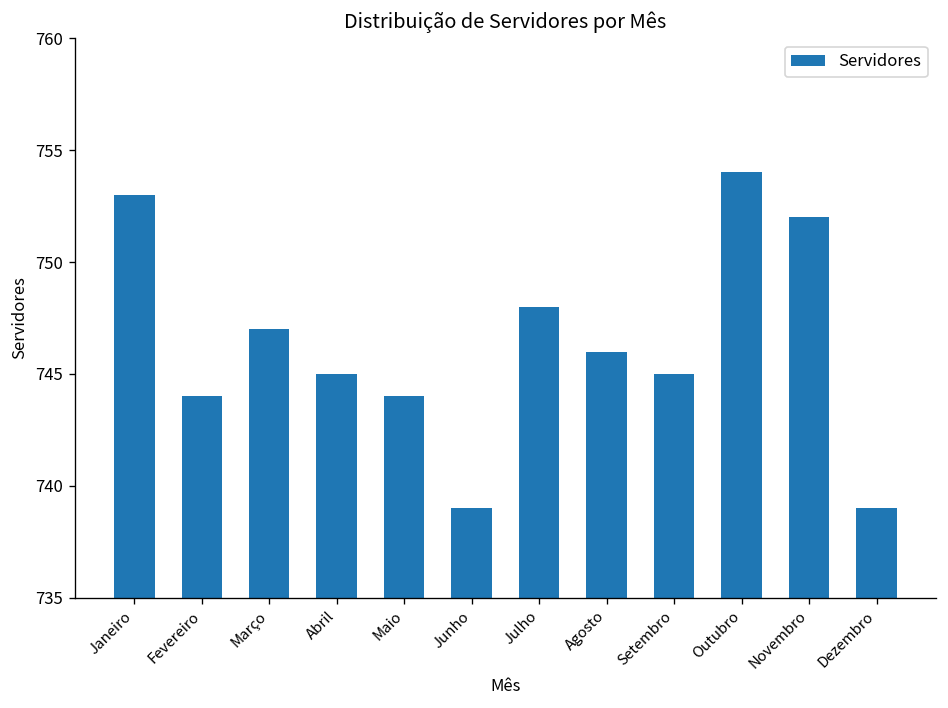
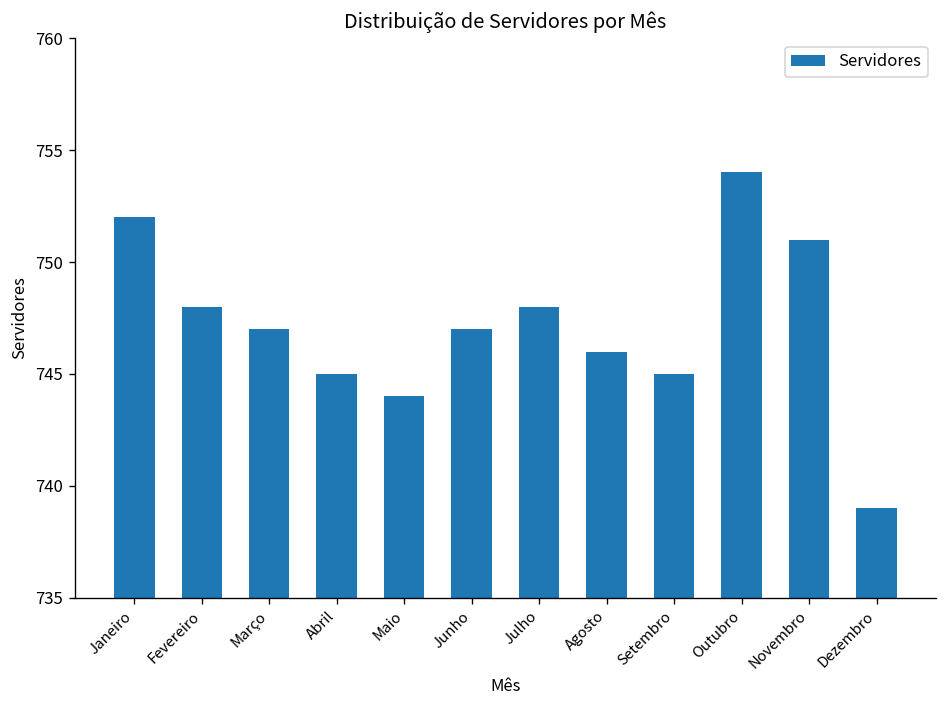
  {
-   "Janeiro": 753,
-   "Fevereiro": 744,
+   "Janeiro": 752,
+   "Fevereiro": 748,
    "Março": 747,
    "Abril": 745,
    "Maio": 744,
-   "Junho": 739,
+   "Junho": 747,
    "Julho": 748,
    "Agosto": 746,
    "Setembro": 745,
    "Outubro": 754,
-   "Novembro": 752,
+   "Novembro": 751,
    "Dezembro": 739
  }
